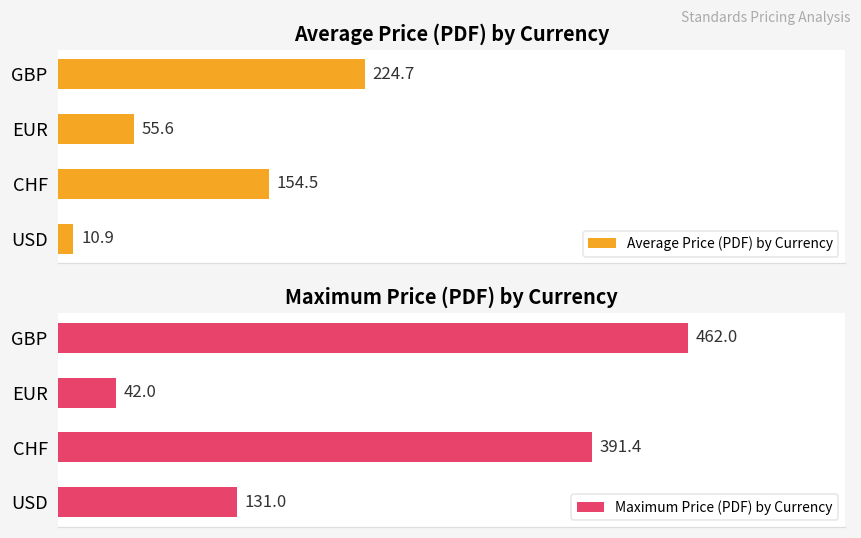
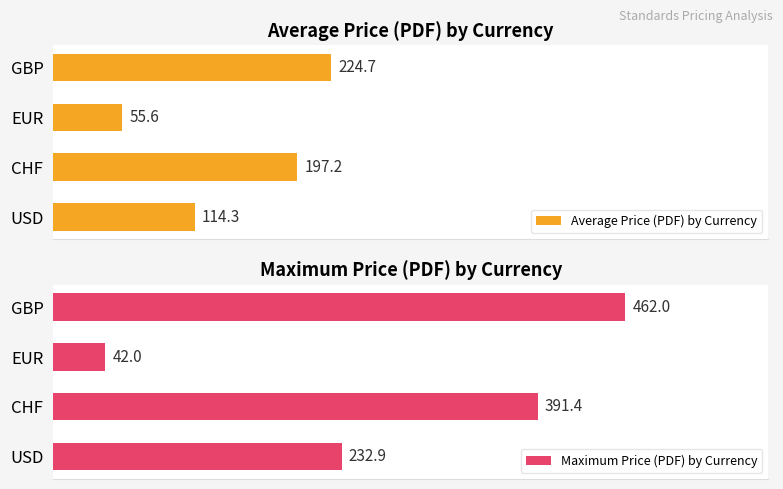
  {
    "Average Price (PDF) by Currency": {
      "GBP": 224.7,
      "EUR": 55.6,
-     "CHF": 154.5,
-     "USD": 10.9
+     "CHF": 197.2,
+     "USD": 114.3
    },
    "Maximum Price (PDF) by Currency": {
      "GBP": 462.0,
      "EUR": 42.0,
      "CHF": 391.4,
-     "USD": 131.0
+     "USD": 232.9
    }
  }
